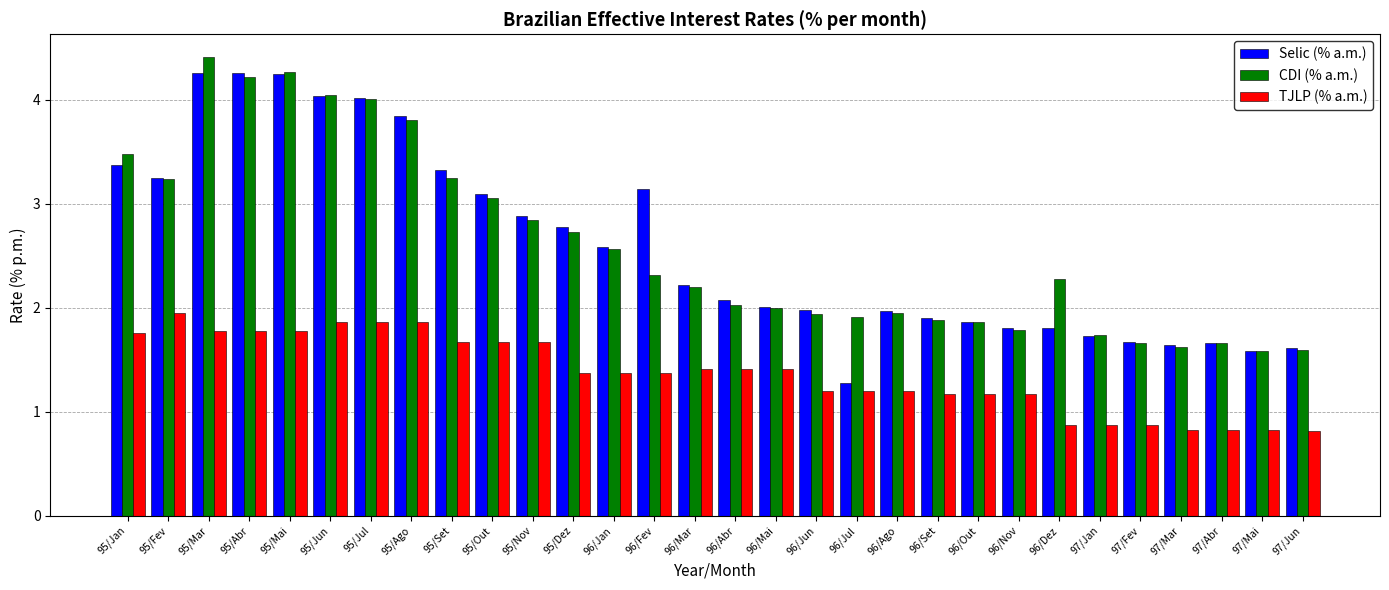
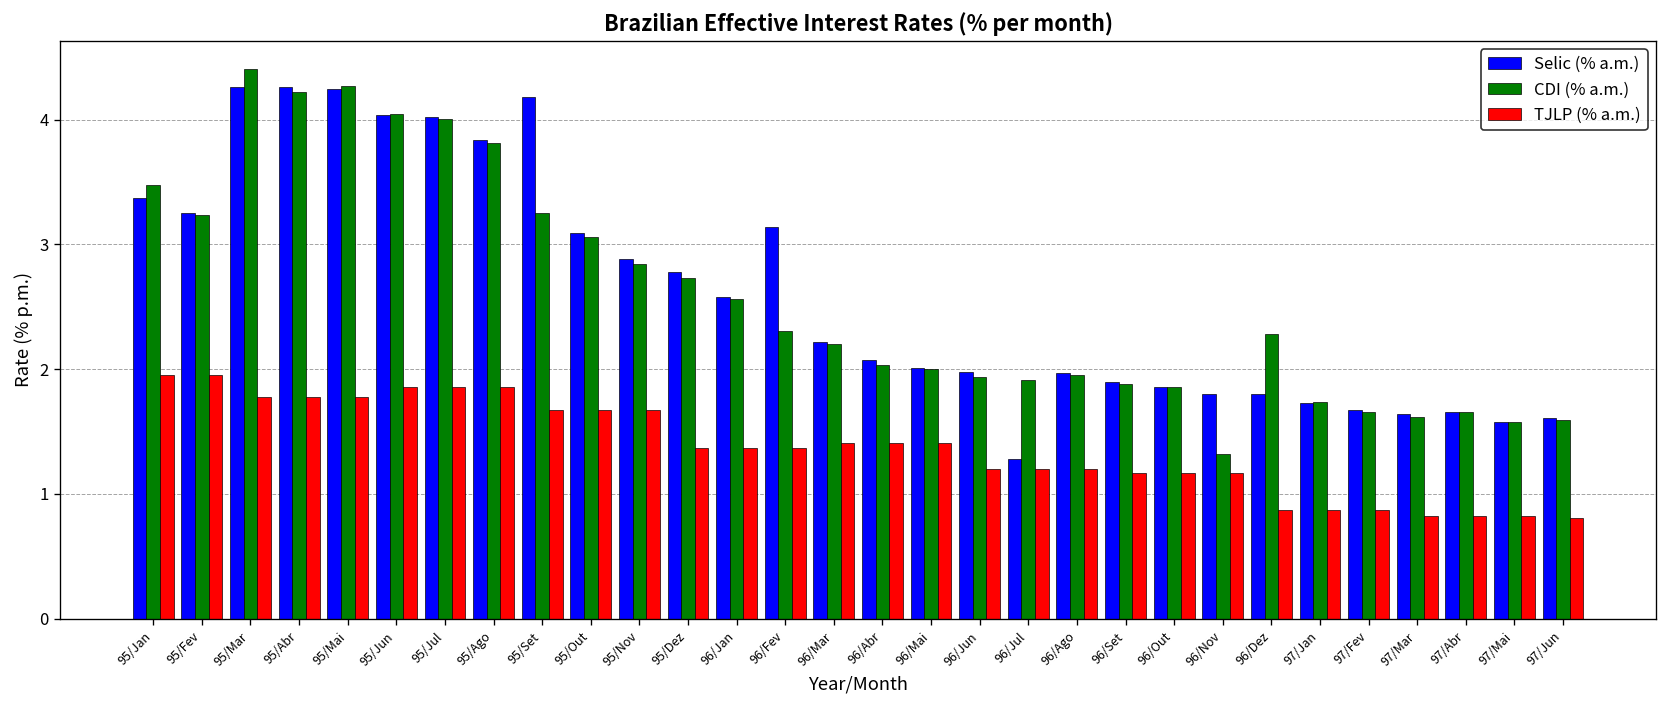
  {
    "Selic (% a.m.)": {
      "95/Jan": 3.37,
      "95/Fev": 3.25,
      "95/Mar": 4.26,
      "95/Abr": 4.26,
      "95/Mai": 4.25,
      "95/Jun": 4.04,
      "95/Jul": 4.02,
      "95/Ago": 3.84,
-     "95/Set": 3.32,
+     "95/Set": 4.18,
      "95/Out": 3.09,
      "95/Nov": 2.88,
      "95/Dez": 2.78,
      "96/Jan": 2.58,
      "96/Fev": 3.14,
      "96/Mar": 2.22,
      "96/Abr": 2.07,
      "96/Mai": 2.01,
      "96/Jun": 1.98,
      "96/Jul": 1.28,
      "96/Ago": 1.97,
      "96/Set": 1.90,
      "96/Out": 1.86,
      "96/Nov": 1.80,
      "96/Dez": 1.80,
      "97/Jan": 1.73,
      "97/Fev": 1.67,
      "97/Mar": 1.64,
      "97/Abr": 1.66,
      "97/Mai": 1.58,
      "97/Jun": 1.61
    },
    "CDI (% a.m.)": {
      "95/Jan": 3.48,
      "95/Fev": 3.24,
      "95/Mar": 4.41,
      "95/Abr": 4.22,
      "95/Mai": 4.27,
      "95/Jun": 4.05,
      "95/Jul": 4.01,
      "95/Ago": 3.81,
      "95/Set": 3.25,
      "95/Out": 3.06,
      "95/Nov": 2.84,
      "95/Dez": 2.73,
      "96/Jan": 2.56,
      "96/Fev": 2.31,
      "96/Mar": 2.20,
      "96/Abr": 2.03,
      "96/Mai": 2.00,
      "96/Jun": 1.94,
      "96/Jul": 1.91,
      "96/Ago": 1.95,
      "96/Set": 1.88,
      "96/Out": 1.86,
-     "96/Nov": 1.79,
+     "96/Nov": 1.32,
      "96/Dez": 2.28,
      "97/Jan": 1.74,
      "97/Fev": 1.66,
      "97/Mar": 1.62,
      "97/Abr": 1.66,
      "97/Mai": 1.58,
      "97/Jun": 1.59
    },
    "TJLP (% a.m.)": {
-     "95/Jan": 1.76,
+     "95/Jan": 1.95,
      "95/Fev": 1.95,
      "95/Mar": 1.78,
      "95/Abr": 1.78,
      "95/Mai": 1.78,
      "95/Jun": 1.86,
      "95/Jul": 1.86,
      "95/Ago": 1.86,
      "95/Set": 1.67,
      "95/Out": 1.67,
      "95/Nov": 1.67,
      "95/Dez": 1.37,
      "96/Jan": 1.37,
      "96/Fev": 1.37,
      "96/Mar": 1.41,
      "96/Abr": 1.41,
      "96/Mai": 1.41,
      "96/Jun": 1.20,
      "96/Jul": 1.20,
      "96/Ago": 1.20,
      "96/Set": 1.17,
      "96/Out": 1.17,
      "96/Nov": 1.17,
      "96/Dez": 0.87,
      "97/Jan": 0.87,
      "97/Fev": 0.87,
      "97/Mar": 0.82,
      "97/Abr": 0.82,
      "97/Mai": 0.82,
      "97/Jun": 0.81
    }
  }
